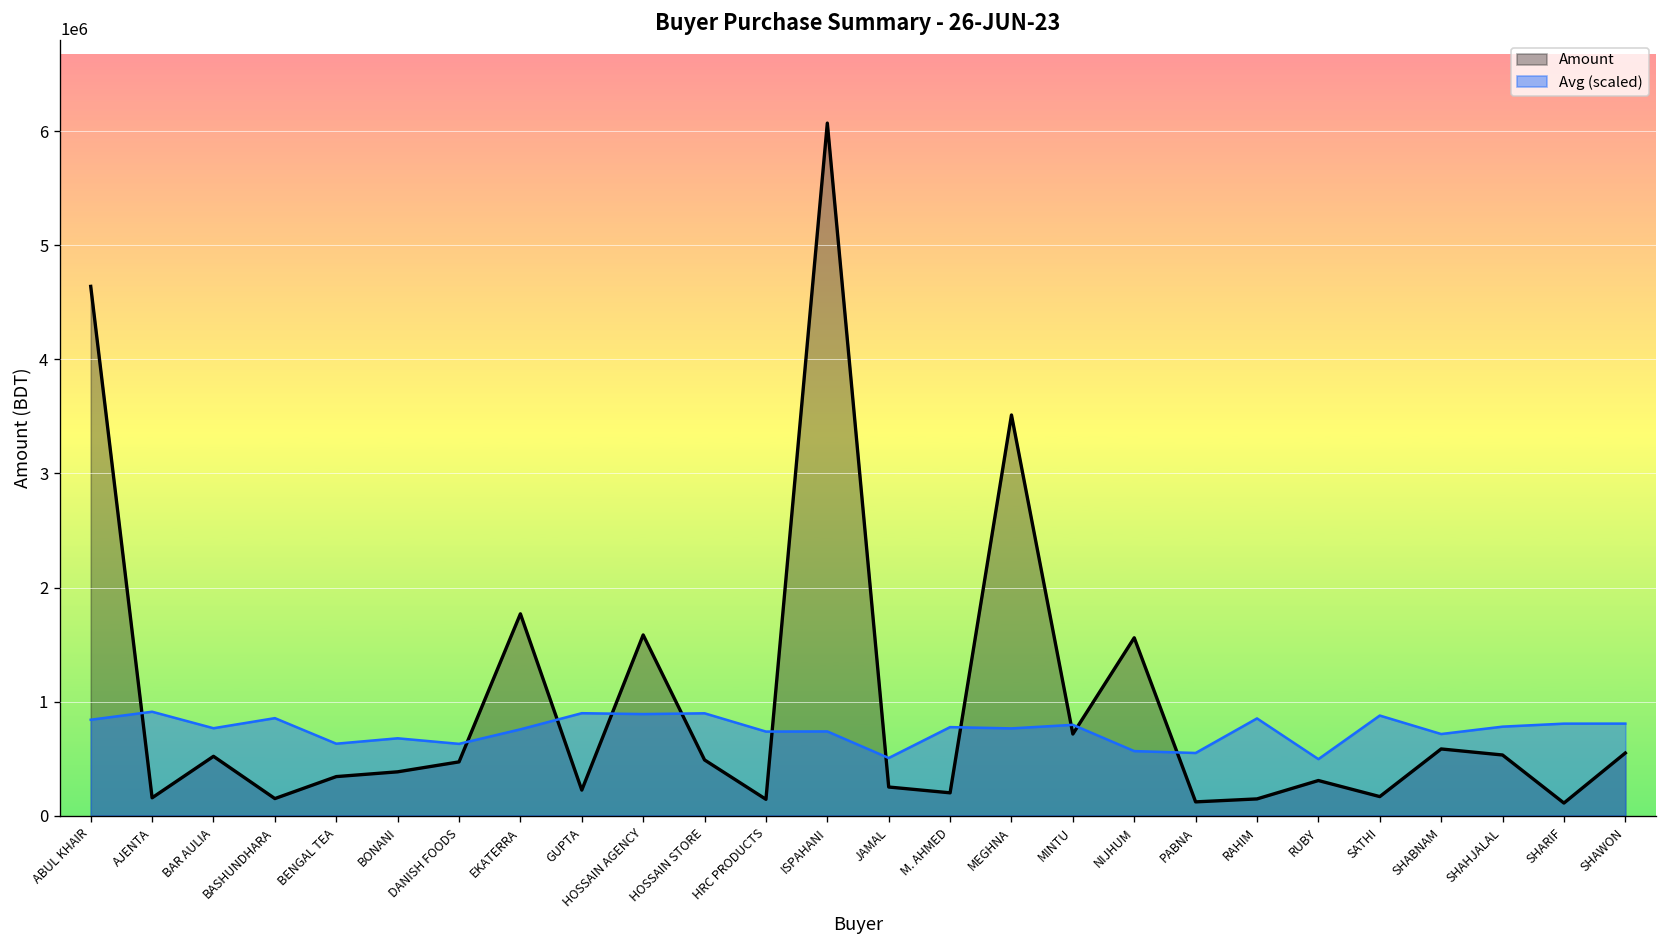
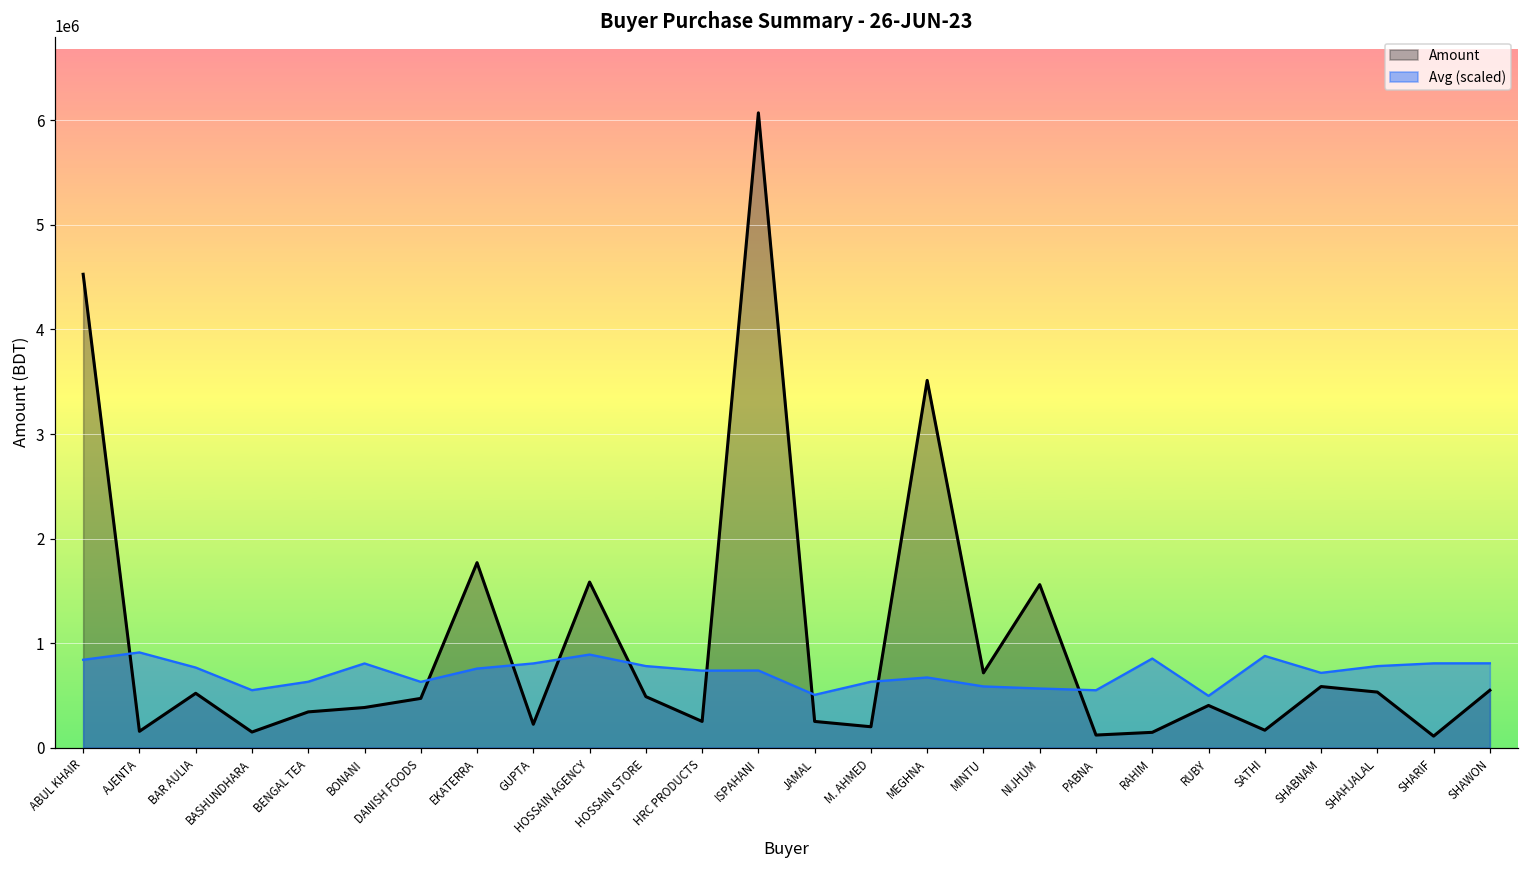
  {
    "Amount": {
-     "ABUL KHAIR": 4600000,
+     "ABUL KHAIR": 4500000,
      "AJENTA": 200000,
      "BAR AULIA": 500000,
      "BASHUNDHARA": 100000,
      "BENGAL TEA": 300000,
      "BONANI": 400000,
      "DANISH FOODS": 500000,
      "EKATERRA": 1800000,
      "GUPTA": 200000,
      "HOSSAIN AGENCY": 1600000,
      "HOSSAIN STORE": 500000,
-     "HRC PRODUCTS": 100000,
+     "HRC PRODUCTS": 300000,
      "ISPAHANI": 6100000,
      "JAMAL": 300000,
      "M. AHMED": 200000,
      "MEGHNA": 3500000,
      "MINTU": 700000,
      "NIJHUM": 1600000,
      "PABNA": 100000,
      "RAHIM": 100000,
-     "RUBY": 300000,
+     "RUBY": 400000,
      "SATHI": 200000,
      "SHABNAM": 600000,
      "SHAHJALAL": 500000,
      "SHARIF": 100000,
      "SHAWON": 500000
    },
    "Avg (scaled)": {
      "ABUL KHAIR": 800000,
      "AJENTA": 900000,
      "BAR AULIA": 800000,
-     "BASHUNDHARA": 900000,
+     "BASHUNDHARA": 500000,
      "BENGAL TEA": 600000,
-     "BONANI": 700000,
+     "BONANI": 800000,
      "DANISH FOODS": 600000,
      "EKATERRA": 800000,
-     "GUPTA": 900000,
+     "GUPTA": 800000,
      "HOSSAIN AGENCY": 900000,
-     "HOSSAIN STORE": 900000,
+     "HOSSAIN STORE": 800000,
      "HRC PRODUCTS": 700000,
      "ISPAHANI": 700000,
      "JAMAL": 500000,
-     "M. AHMED": 800000,
-     "MEGHNA": 800000,
-     "MINTU": 800000,
+     "M. AHMED": 600000,
+     "MEGHNA": 700000,
+     "MINTU": 600000,
      "NIJHUM": 600000,
      "PABNA": 500000,
      "RAHIM": 900000,
      "RUBY": 500000,
      "SATHI": 900000,
      "SHABNAM": 700000,
      "SHAHJALAL": 800000,
      "SHARIF": 800000,
      "SHAWON": 800000
    }
  }
